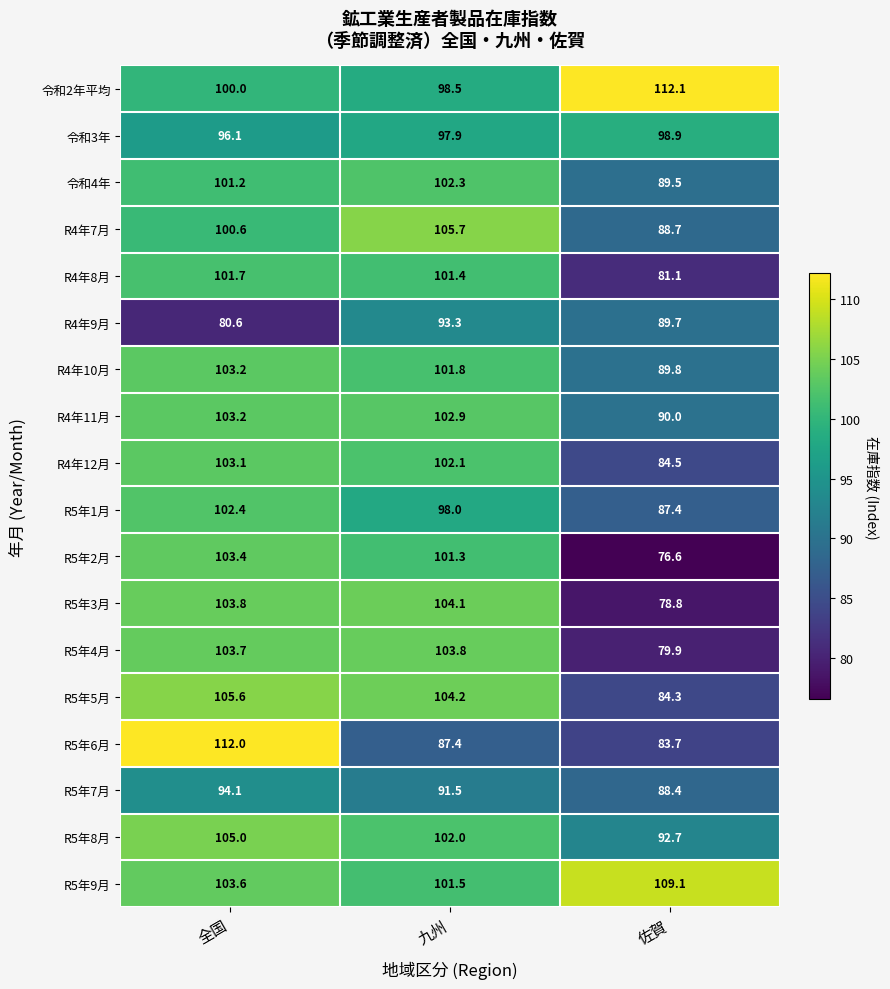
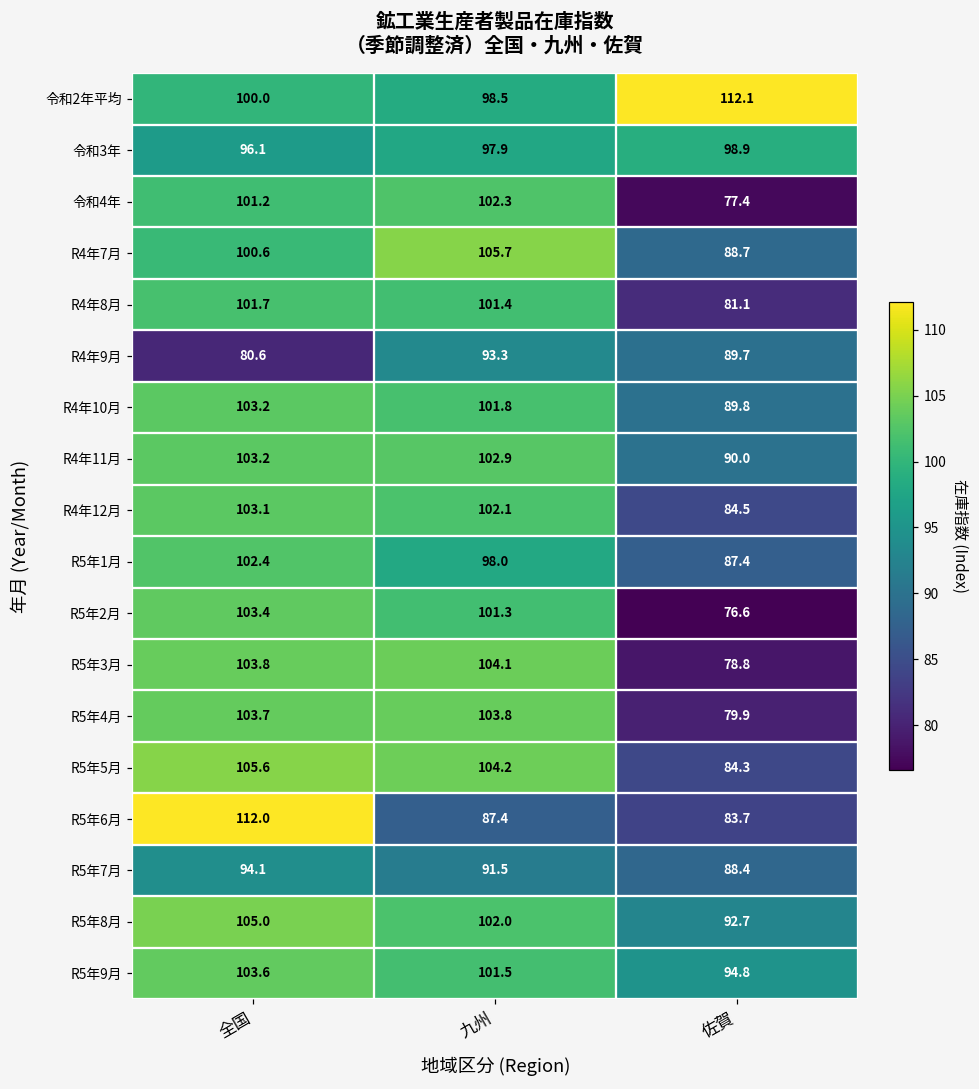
  {
    "令和2年平均": {
      "全国": 100.0,
      "九州": 98.5,
      "佐賀": 112.1
    },
    "令和3年": {
      "全国": 96.1,
      "九州": 97.9,
      "佐賀": 98.9
    },
    "令和4年": {
      "全国": 101.2,
      "九州": 102.3,
-     "佐賀": 89.5
+     "佐賀": 77.4
    },
    "R4年7月": {
      "全国": 100.6,
      "九州": 105.7,
      "佐賀": 88.7
    },
    "R4年8月": {
      "全国": 101.7,
      "九州": 101.4,
      "佐賀": 81.1
    },
    "R4年9月": {
      "全国": 80.6,
      "九州": 93.3,
      "佐賀": 89.7
    },
    "R4年10月": {
      "全国": 103.2,
      "九州": 101.8,
      "佐賀": 89.8
    },
    "R4年11月": {
      "全国": 103.2,
      "九州": 102.9,
      "佐賀": 90.0
    },
    "R4年12月": {
      "全国": 103.1,
      "九州": 102.1,
      "佐賀": 84.5
    },
    "R5年1月": {
      "全国": 102.4,
      "九州": 98.0,
      "佐賀": 87.4
    },
    "R5年2月": {
      "全国": 103.4,
      "九州": 101.3,
      "佐賀": 76.6
    },
    "R5年3月": {
      "全国": 103.8,
      "九州": 104.1,
      "佐賀": 78.8
    },
    "R5年4月": {
      "全国": 103.7,
      "九州": 103.8,
      "佐賀": 79.9
    },
    "R5年5月": {
      "全国": 105.6,
      "九州": 104.2,
      "佐賀": 84.3
    },
    "R5年6月": {
      "全国": 112.0,
      "九州": 87.4,
      "佐賀": 83.7
    },
    "R5年7月": {
      "全国": 94.1,
      "九州": 91.5,
      "佐賀": 88.4
    },
    "R5年8月": {
      "全国": 105.0,
      "九州": 102.0,
      "佐賀": 92.7
    },
    "R5年9月": {
      "全国": 103.6,
      "九州": 101.5,
-     "佐賀": 109.1
+     "佐賀": 94.8
    }
  }
